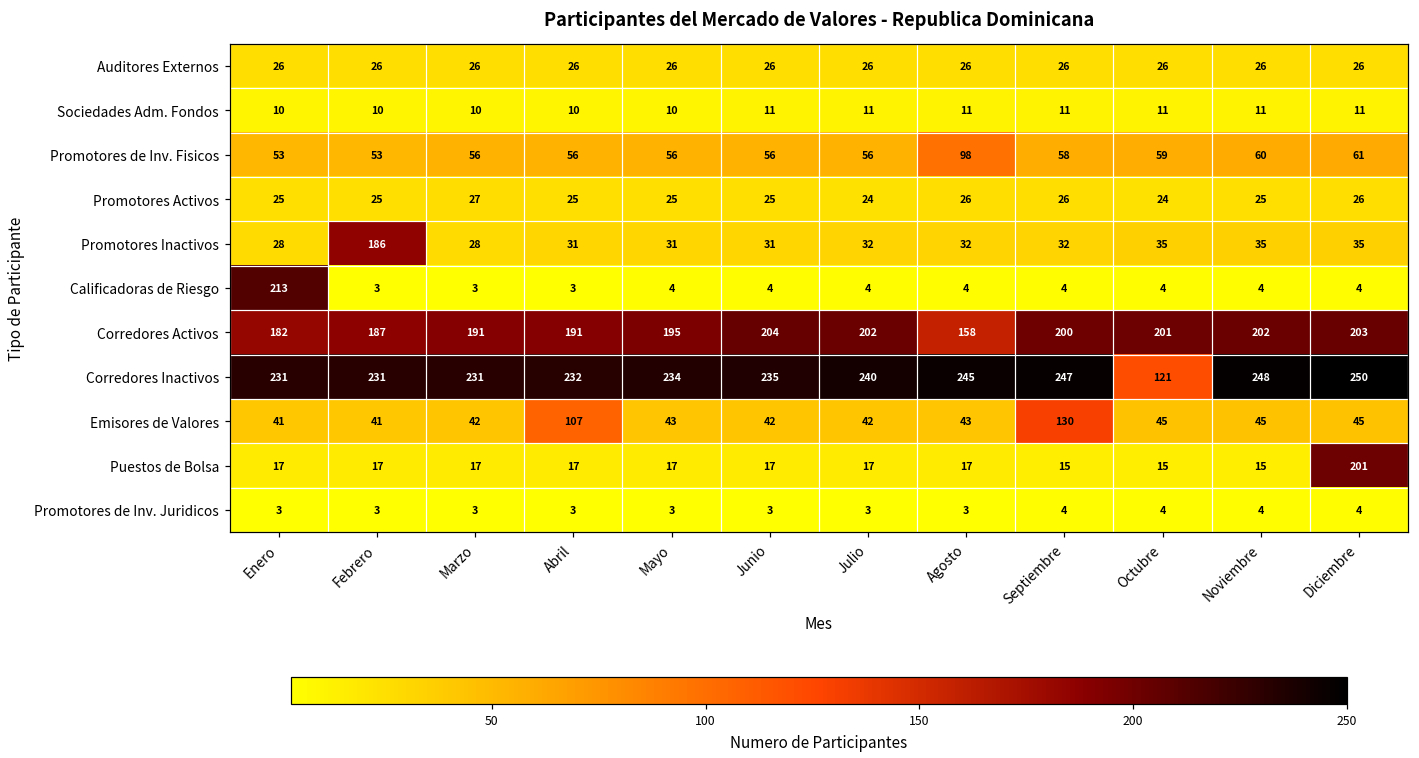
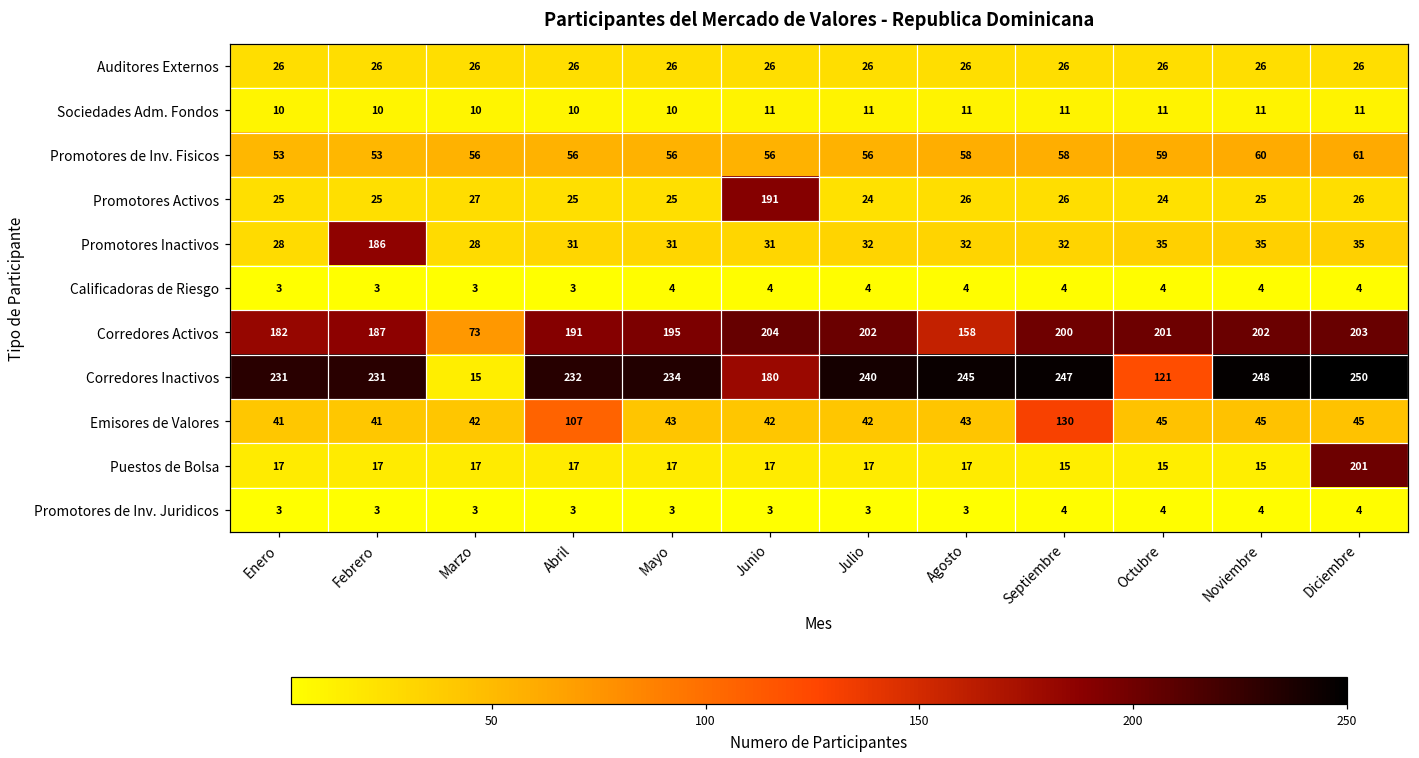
  {
    "Auditores Externos": {
      "Enero": 26,
      "Febrero": 26,
      "Marzo": 26,
      "Abril": 26,
      "Mayo": 26,
      "Junio": 26,
      "Julio": 26,
      "Agosto": 26,
      "Septiembre": 26,
      "Octubre": 26,
      "Noviembre": 26,
      "Diciembre": 26
    },
    "Sociedades Adm. Fondos": {
      "Enero": 10,
      "Febrero": 10,
      "Marzo": 10,
      "Abril": 10,
      "Mayo": 10,
      "Junio": 11,
      "Julio": 11,
      "Agosto": 11,
      "Septiembre": 11,
      "Octubre": 11,
      "Noviembre": 11,
      "Diciembre": 11
    },
    "Promotores de Inv. Fisicos": {
      "Enero": 53,
      "Febrero": 53,
      "Marzo": 56,
      "Abril": 56,
      "Mayo": 56,
      "Junio": 56,
      "Julio": 56,
-     "Agosto": 98,
+     "Agosto": 58,
      "Septiembre": 58,
      "Octubre": 59,
      "Noviembre": 60,
      "Diciembre": 61
    },
    "Promotores Activos": {
      "Enero": 25,
      "Febrero": 25,
      "Marzo": 27,
      "Abril": 25,
      "Mayo": 25,
-     "Junio": 25,
+     "Junio": 191,
      "Julio": 24,
      "Agosto": 26,
      "Septiembre": 26,
      "Octubre": 24,
      "Noviembre": 25,
      "Diciembre": 26
    },
    "Promotores Inactivos": {
      "Enero": 28,
      "Febrero": 186,
      "Marzo": 28,
      "Abril": 31,
      "Mayo": 31,
      "Junio": 31,
      "Julio": 32,
      "Agosto": 32,
      "Septiembre": 32,
      "Octubre": 35,
      "Noviembre": 35,
      "Diciembre": 35
    },
    "Calificadoras de Riesgo": {
-     "Enero": 213,
+     "Enero": 3,
      "Febrero": 3,
      "Marzo": 3,
      "Abril": 3,
      "Mayo": 4,
      "Junio": 4,
      "Julio": 4,
      "Agosto": 4,
      "Septiembre": 4,
      "Octubre": 4,
      "Noviembre": 4,
      "Diciembre": 4
    },
    "Corredores Activos": {
      "Enero": 182,
      "Febrero": 187,
-     "Marzo": 191,
+     "Marzo": 73,
      "Abril": 191,
      "Mayo": 195,
      "Junio": 204,
      "Julio": 202,
      "Agosto": 158,
      "Septiembre": 200,
      "Octubre": 201,
      "Noviembre": 202,
      "Diciembre": 203
    },
    "Corredores Inactivos": {
      "Enero": 231,
      "Febrero": 231,
-     "Marzo": 231,
+     "Marzo": 15,
      "Abril": 232,
      "Mayo": 234,
-     "Junio": 235,
+     "Junio": 180,
      "Julio": 240,
      "Agosto": 245,
      "Septiembre": 247,
      "Octubre": 121,
      "Noviembre": 248,
      "Diciembre": 250
    },
    "Emisores de Valores": {
      "Enero": 41,
      "Febrero": 41,
      "Marzo": 42,
      "Abril": 107,
      "Mayo": 43,
      "Junio": 42,
      "Julio": 42,
      "Agosto": 43,
      "Septiembre": 130,
      "Octubre": 45,
      "Noviembre": 45,
      "Diciembre": 45
    },
    "Puestos de Bolsa": {
      "Enero": 17,
      "Febrero": 17,
      "Marzo": 17,
      "Abril": 17,
      "Mayo": 17,
      "Junio": 17,
      "Julio": 17,
      "Agosto": 17,
      "Septiembre": 15,
      "Octubre": 15,
      "Noviembre": 15,
      "Diciembre": 201
    },
    "Promotores de Inv. Juridicos": {
      "Enero": 3,
      "Febrero": 3,
      "Marzo": 3,
      "Abril": 3,
      "Mayo": 3,
      "Junio": 3,
      "Julio": 3,
      "Agosto": 3,
      "Septiembre": 4,
      "Octubre": 4,
      "Noviembre": 4,
      "Diciembre": 4
    }
  }
